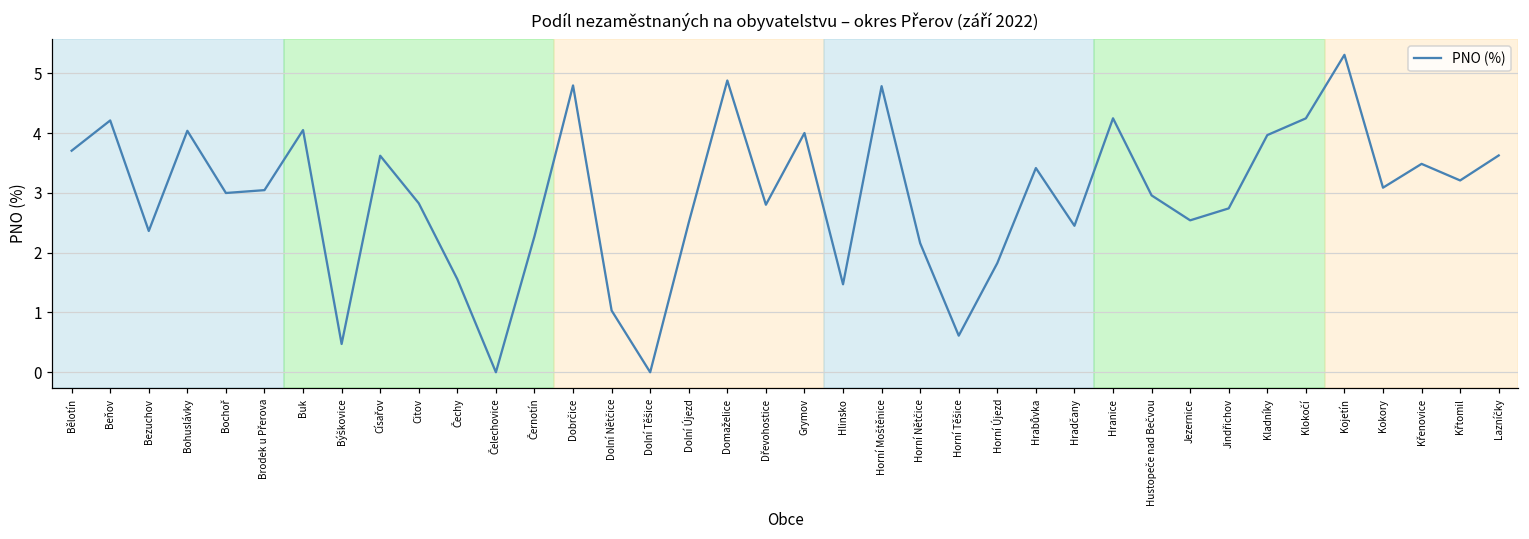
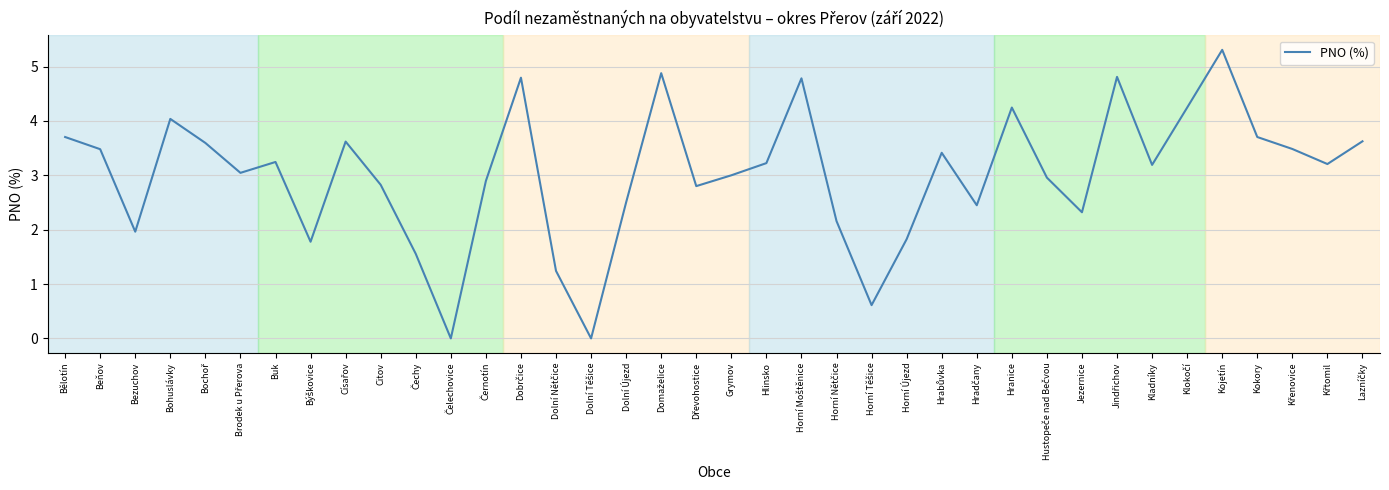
  {
    "Bělotín": 3.7,
-   "Beňov": 4.2,
-   "Bezuchov": 2.4,
+   "Beňov": 3.5,
+   "Bezuchov": 2.0,
    "Bohuslávky": 4.0,
-   "Bochoř": 3.0,
+   "Bochoř": 3.6,
    "Brodek u Přerova": 3.0,
-   "Buk": 4.0,
-   "Býškovice": 0.5,
+   "Buk": 3.2,
+   "Býškovice": 1.8,
    "Císařov": 3.6,
    "Citov": 2.8,
    "Čechy": 1.6,
    "Čelechovice": 0.0,
-   "Černotín": 2.3,
+   "Černotín": 2.9,
    "Dobrčice": 4.8,
-   "Dolní Nětčice": 1.0,
+   "Dolní Nětčice": 1.2,
    "Dolní Těšice": 0.0,
    "Dolní Újezd": 2.5,
    "Domaželice": 4.9,
    "Dřevohostice": 2.8,
-   "Grymov": 4,
-   "Hlinsko": 1.5,
+   "Grymov": 3,
+   "Hlinsko": 3.2,
    "Horní Moštěnice": 4.8,
    "Horní Nětčice": 2.2,
    "Horní Těšice": 0.6,
    "Horní Újezd": 1.8,
    "Hrabůvka": 3.4,
    "Hradčany": 2.4,
    "Hranice": 4.2,
    "Hustopeče nad Bečvou": 3.0,
-   "Jezernice": 2.5,
-   "Jindřichov": 2.7,
-   "Kladníky": 4.0,
+   "Jezernice": 2.3,
+   "Jindřichov": 4.8,
+   "Kladníky": 3.2,
    "Klokočí": 4.2,
    "Kojetín": 5.3,
-   "Kokory": 3.1,
+   "Kokory": 3.7,
    "Křenovice": 3.5,
    "Křtomil": 3.2,
    "Lazníčky": 3.6
  }
